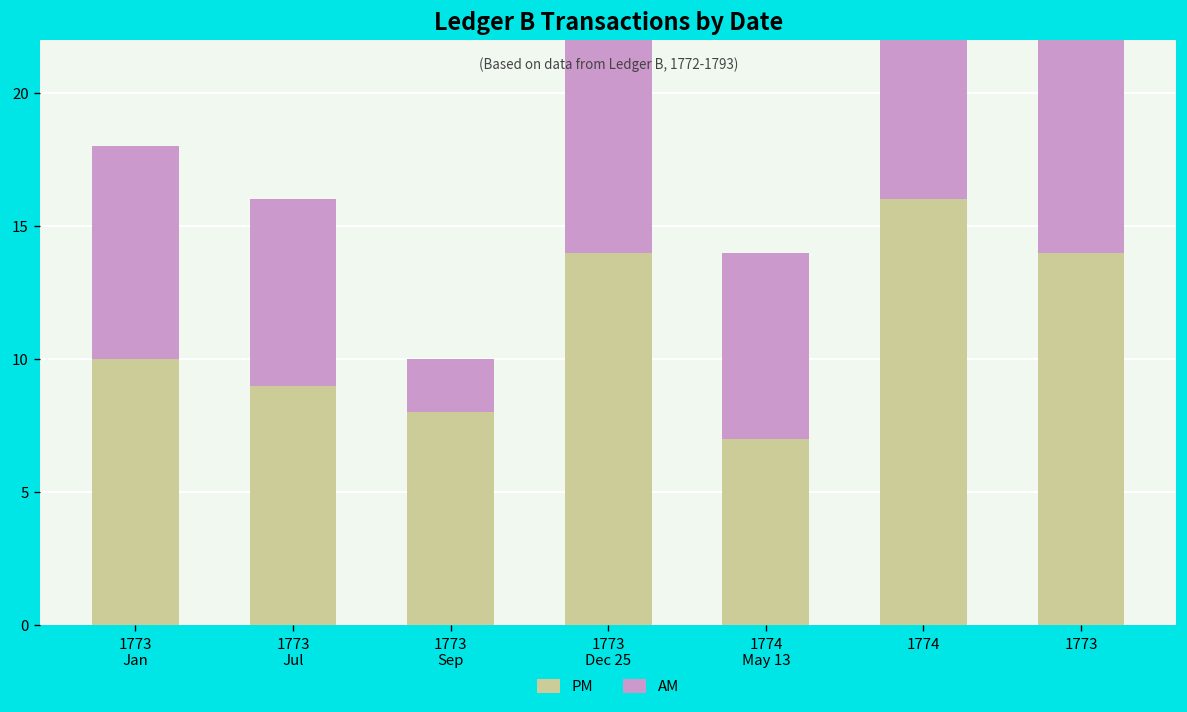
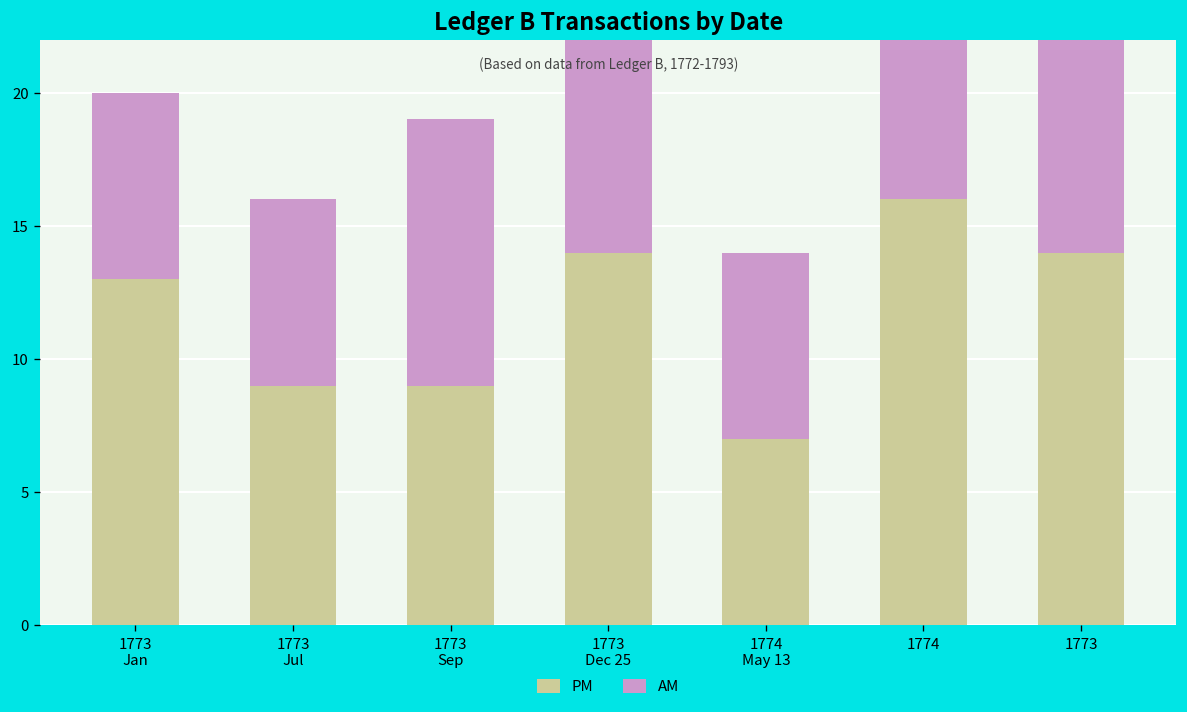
  {
    "PM": {
-     "1773 Jan": 10,
+     "1773 Jan": 13,
      "1773 Jul": 9,
-     "1773 Sep": 8,
+     "1773 Sep": 9,
      "1773 Dec 25": 14,
      "1774 May 13": 7,
      "1774": 16,
      "1773": 14
    },
    "AM": {
-     "1773 Jan": 8,
+     "1773 Jan": 7,
      "1773 Jul": 7,
-     "1773 Sep": 2,
+     "1773 Sep": 10,
      "1774 May 13": 7
    }
  }
